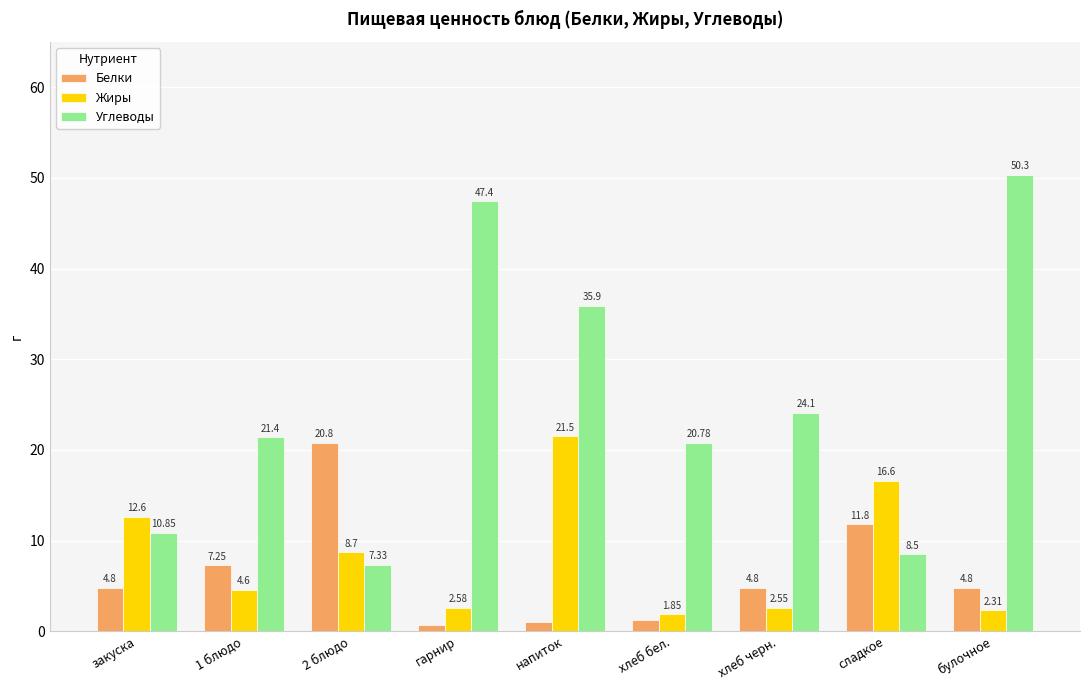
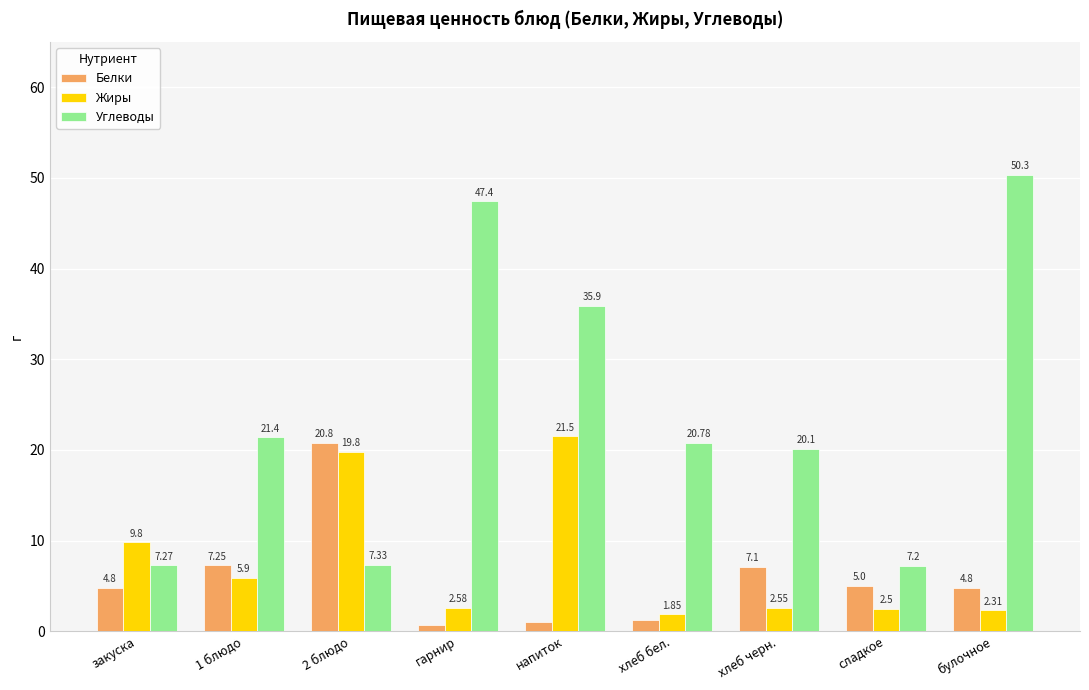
  {
    "Белки": {
      "закуска": 4.8,
      "1 блюдо": 7.25,
      "2 блюдо": 20.8,
-     "хлеб черн.": 4.8,
-     "сладкое": 11.8,
+     "хлеб черн.": 7.1,
+     "сладкое": 5.0,
      "булочное": 4.8
    },
    "Жиры": {
-     "закуска": 12.6,
-     "1 блюдо": 4.6,
-     "2 блюдо": 8.7,
+     "закуска": 9.8,
+     "1 блюдо": 5.9,
+     "2 блюдо": 19.8,
      "гарнир": 2.58,
      "напиток": 21.5,
      "хлеб бел.": 1.85,
      "хлеб черн.": 2.55,
-     "сладкое": 16.6,
+     "сладкое": 2.5,
      "булочное": 2.31
    },
    "Углеводы": {
-     "закуска": 10.85,
+     "закуска": 7.27,
      "1 блюдо": 21.4,
      "2 блюдо": 7.33,
      "гарнир": 47.4,
      "напиток": 35.9,
      "хлеб бел.": 20.78,
-     "хлеб черн.": 24.1,
-     "сладкое": 8.5,
+     "хлеб черн.": 20.1,
+     "сладкое": 7.2,
      "булочное": 50.3
    }
  }
